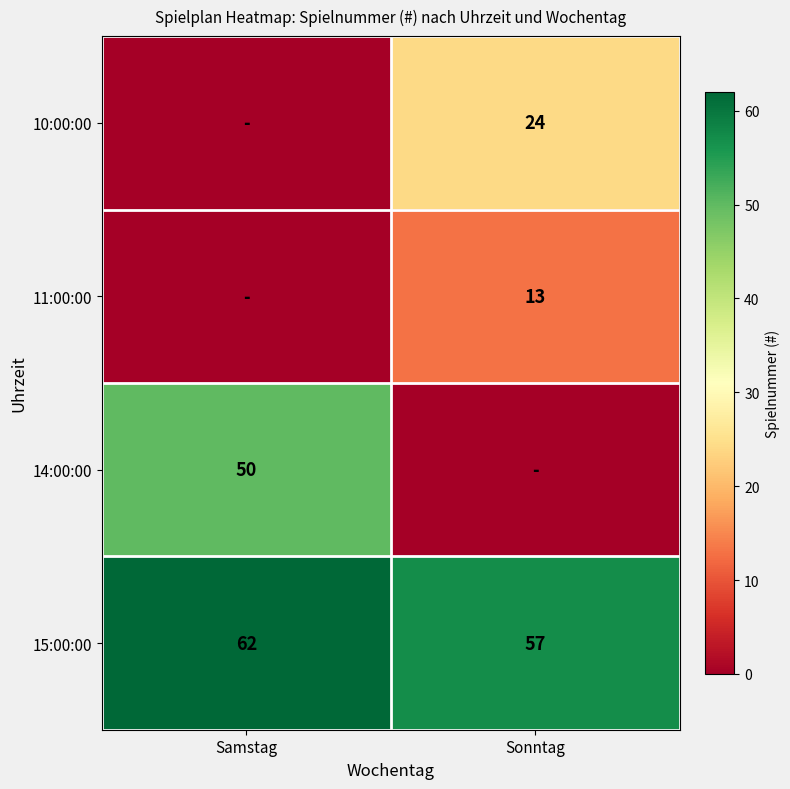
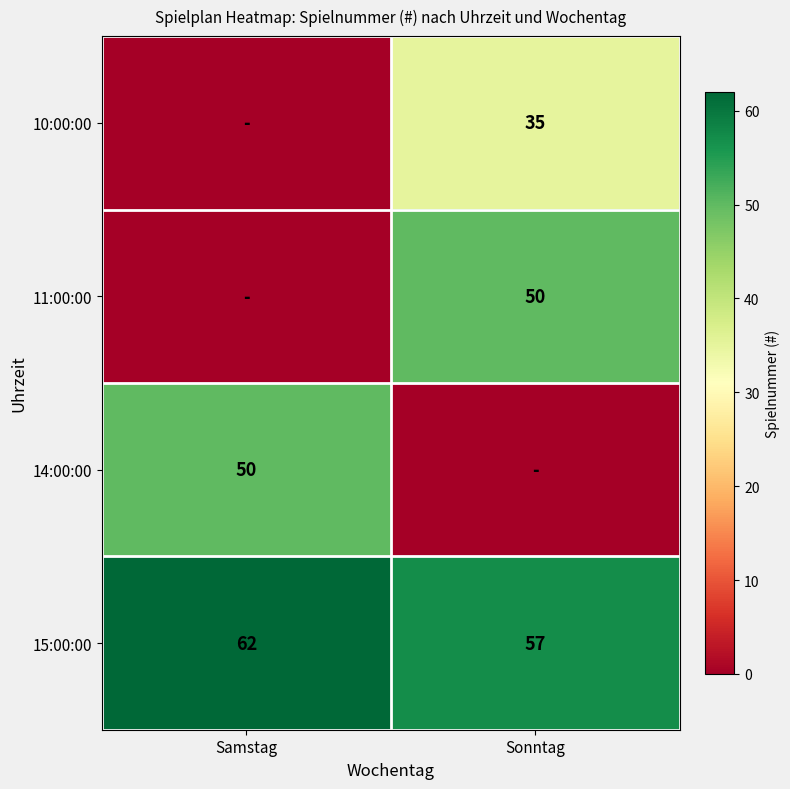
  {
    "10:00:00": {
-     "Sonntag": 24
+     "Sonntag": 35
    },
    "11:00:00": {
-     "Sonntag": 13
+     "Sonntag": 50
    },
    "14:00:00": {
      "Samstag": 50
    },
    "15:00:00": {
      "Samstag": 62,
      "Sonntag": 57
    }
  }
